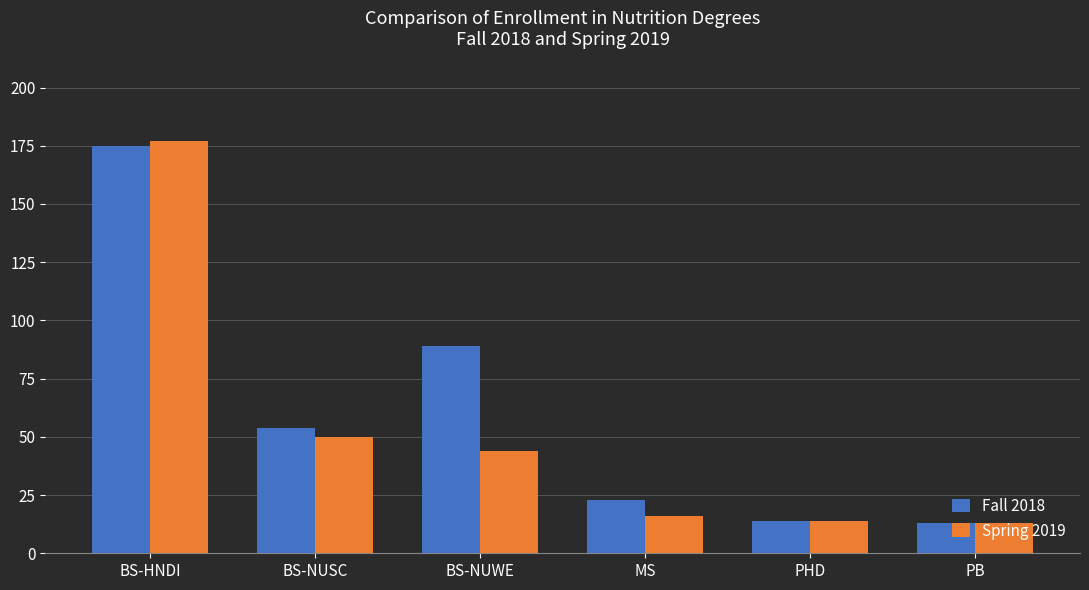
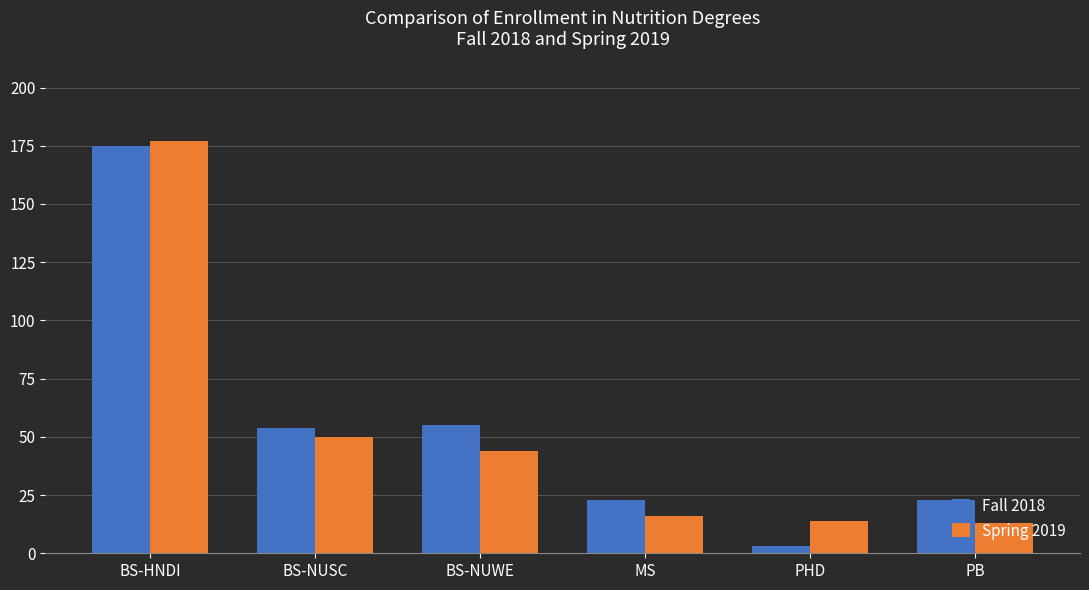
  {
    "Fall 2018": {
      "BS-HNDI": 175,
      "BS-NUSC": 54,
-     "BS-NUWE": 89,
+     "BS-NUWE": 55,
      "MS": 23,
-     "PHD": 14,
-     "PB": 13
+     "PHD": 3,
+     "PB": 23
    },
    "Spring 2019": {
      "BS-HNDI": 177,
      "BS-NUSC": 50,
      "BS-NUWE": 44,
      "MS": 16,
      "PHD": 14,
      "PB": 13
    }
  }
